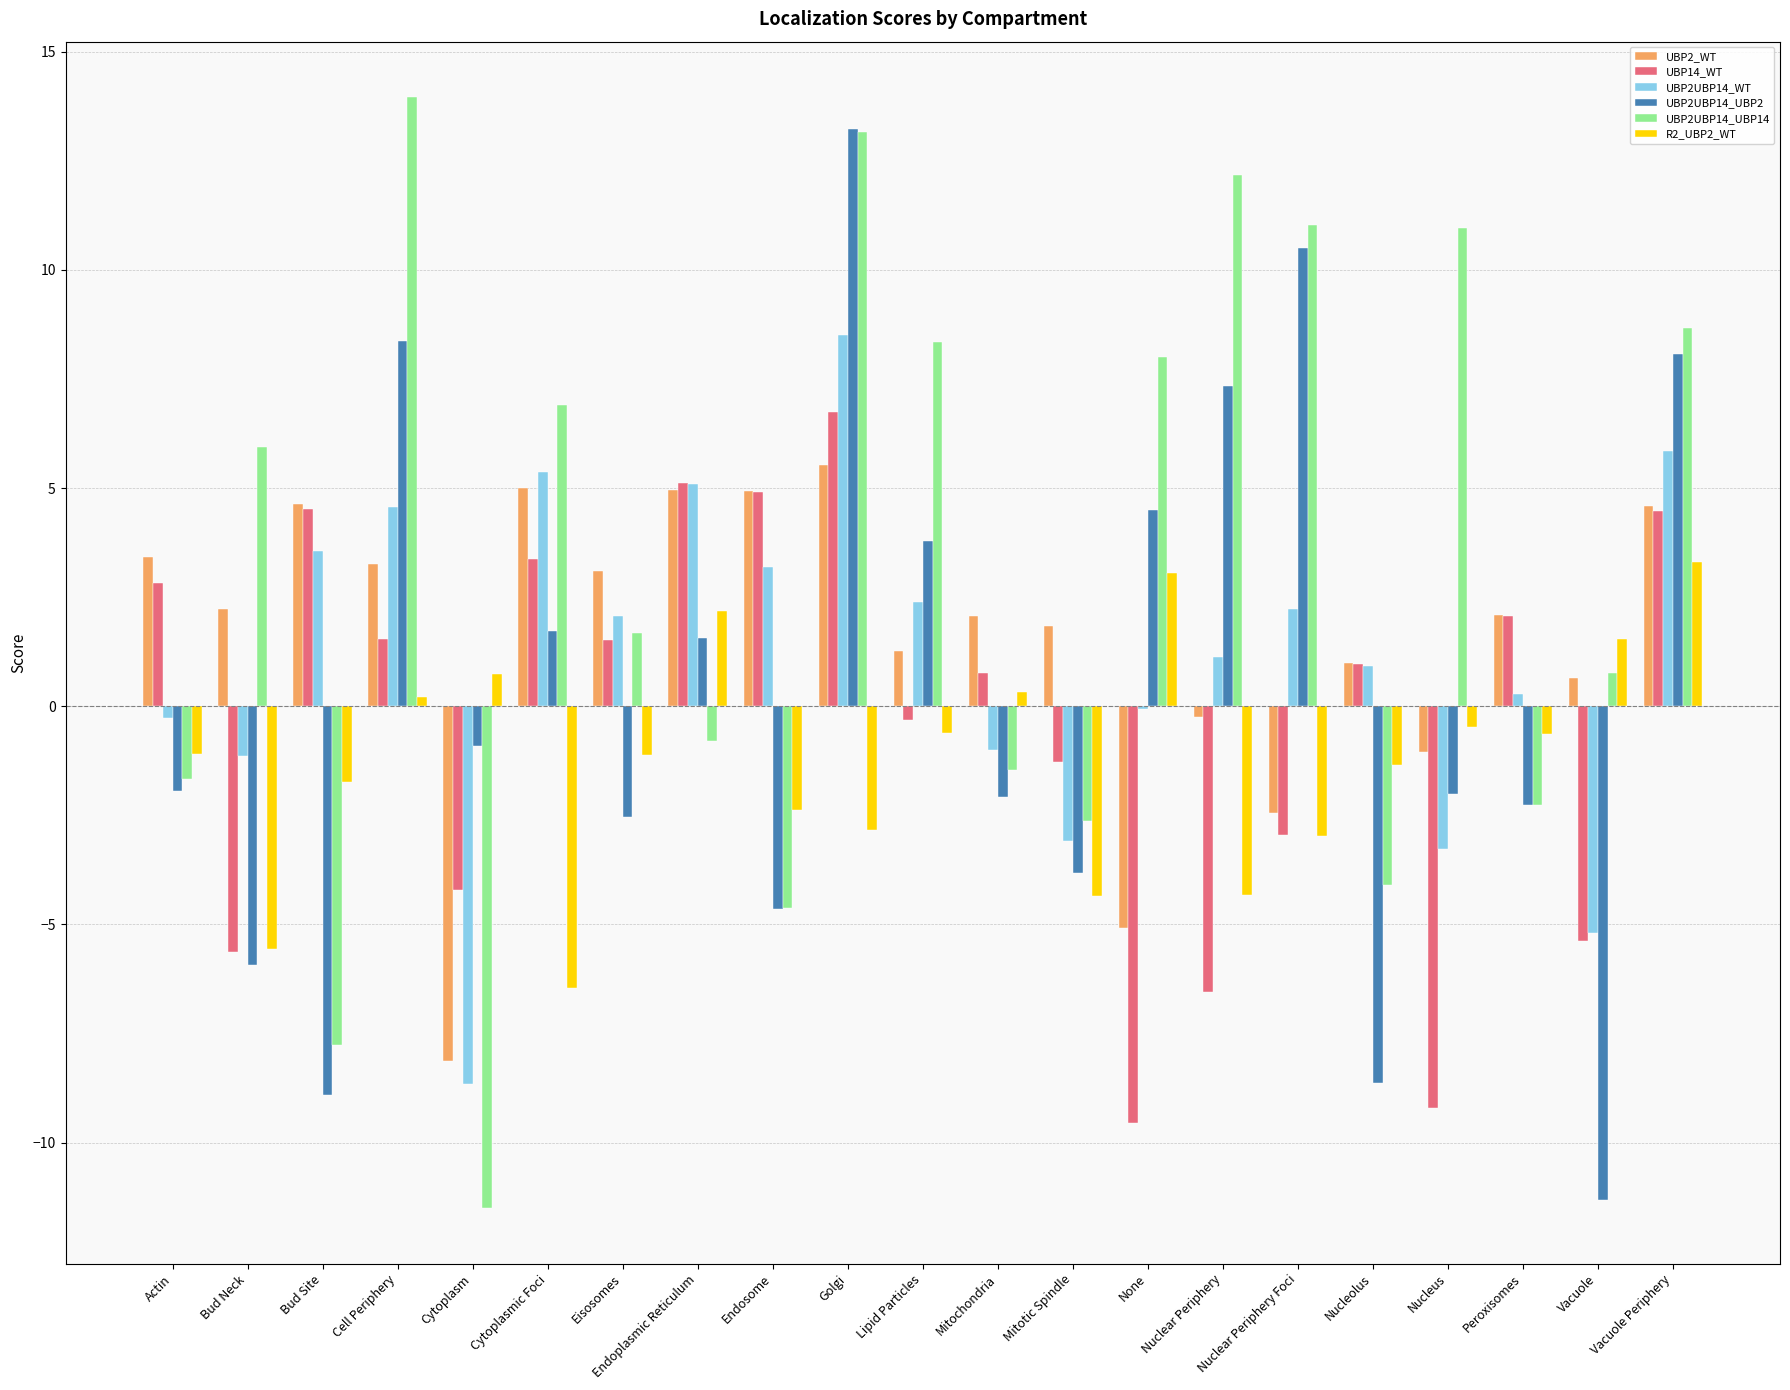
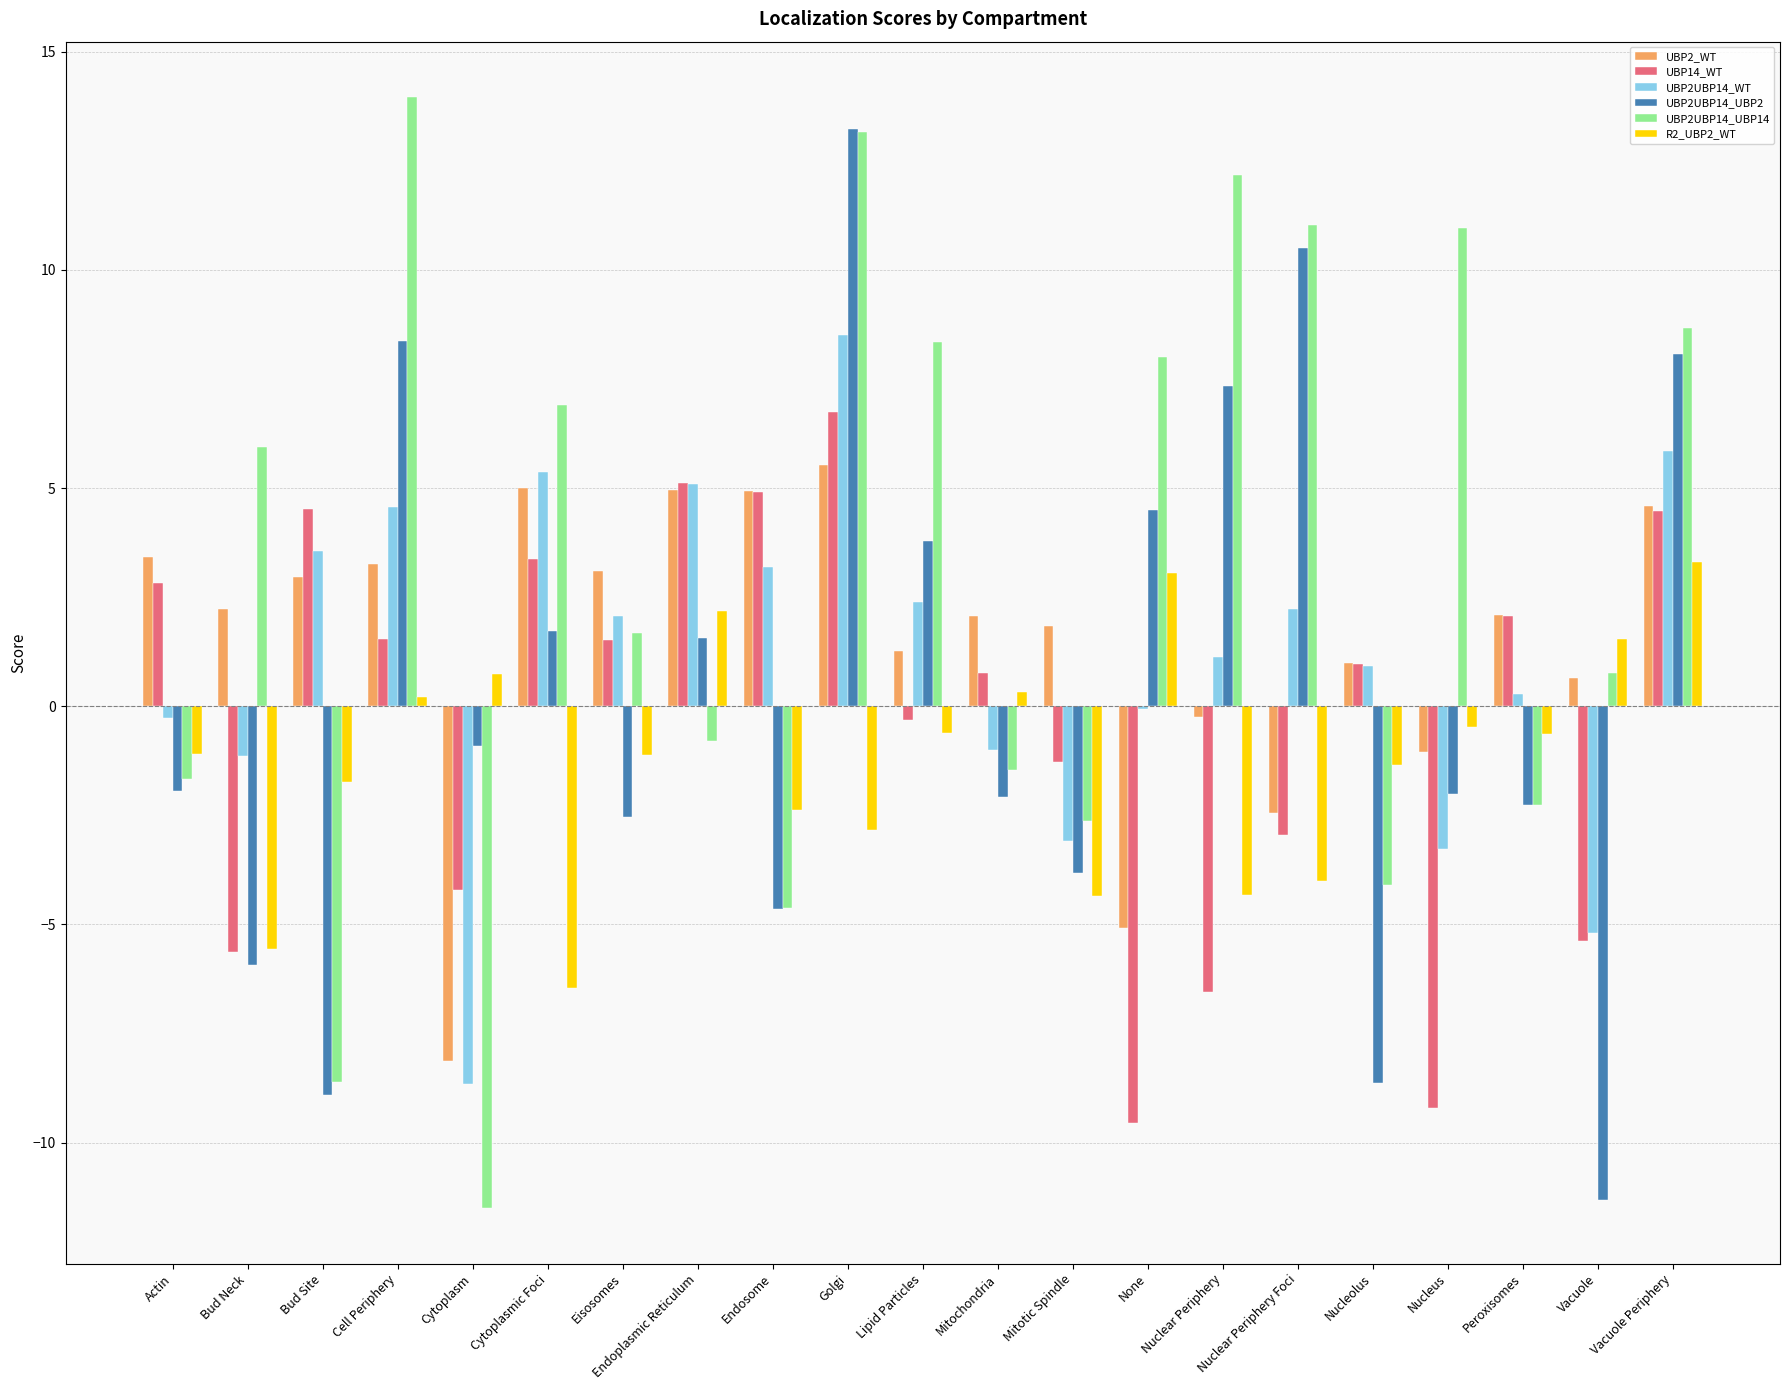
  {
    "UBP2_WT": {
      "Actin": 3.4,
      "Bud Neck": 2.2,
-     "Bud Site": 4.6,
+     "Bud Site": 3.0,
      "Cell Periphery": 3.3,
      "Cytoplasm": -8.1,
      "Cytoplasmic Foci": 5.0,
      "Eisosomes": 3.1,
      "Endoplasmic Reticulum": 5.0,
      "Endosome": 4.9,
      "Golgi": 5.5,
      "Lipid Particles": 1.3,
      "Mitochondria": 2.1,
      "Mitotic Spindle": 1.9,
      "None": -5.1,
      "Nuclear Periphery": -0.2,
      "Nuclear Periphery Foci": -2.5,
      "Nucleolus": 1.0,
      "Nucleus": -1.1,
      "Peroxisomes": 2.1,
      "Vacuole": 0.7,
      "Vacuole Periphery": 4.6
    },
    "UBP14_WT": {
      "Actin": 2.8,
      "Bud Neck": -5.6,
      "Bud Site": 4.5,
      "Cell Periphery": 1.6,
      "Cytoplasm": -4.2,
      "Cytoplasmic Foci": 3.4,
      "Eisosomes": 1.5,
      "Endoplasmic Reticulum": 5.1,
      "Endosome": 4.9,
      "Golgi": 6.7,
      "Lipid Particles": -0.3,
      "Mitochondria": 0.8,
      "Mitotic Spindle": -1.3,
      "None": -9.6,
      "Nuclear Periphery": -6.5,
      "Nuclear Periphery Foci": -2.9,
      "Nucleolus": 1.0,
      "Nucleus": -9.2,
      "Peroxisomes": 2.1,
      "Vacuole": -5.4,
      "Vacuole Periphery": 4.5
    },
    "UBP2UBP14_WT": {
      "Actin": -0.3,
      "Bud Neck": -1.1,
      "Bud Site": 3.6,
      "Cell Periphery": 4.6,
      "Cytoplasm": -8.7,
      "Cytoplasmic Foci": 5.4,
      "Eisosomes": 2.1,
      "Endoplasmic Reticulum": 5.1,
      "Endosome": 3.2,
      "Golgi": 8.5,
      "Lipid Particles": 2.4,
      "Mitochondria": -1.0,
      "Mitotic Spindle": -3.1,
      "None": -0.1,
      "Nuclear Periphery": 1.1,
      "Nuclear Periphery Foci": 2.2,
      "Nucleolus": 0.9,
      "Nucleus": -3.3,
      "Peroxisomes": 0.3,
      "Vacuole": -5.2,
      "Vacuole Periphery": 5.8
    },
    "UBP2UBP14_UBP2": {
      "Actin": -2.0,
      "Bud Neck": -5.9,
      "Bud Site": -8.9,
      "Cell Periphery": 8.4,
      "Cytoplasm": -0.9,
      "Cytoplasmic Foci": 1.7,
      "Eisosomes": -2.5,
      "Endoplasmic Reticulum": 1.6,
      "Endosome": -4.7,
      "Golgi": 13.2,
      "Lipid Particles": 3.8,
      "Mitochondria": -2.1,
      "Mitotic Spindle": -3.8,
      "None": 4.5,
      "Nuclear Periphery": 7.3,
      "Nuclear Periphery Foci": 10.5,
      "Nucleolus": -8.6,
      "Nucleus": -2.0,
      "Peroxisomes": -2.3,
      "Vacuole": -11.3,
      "Vacuole Periphery": 8.1
    },
    "UBP2UBP14_UBP14": {
      "Actin": -1.7,
      "Bud Neck": 5.9,
-     "Bud Site": -7.8,
+     "Bud Site": -8.6,
      "Cell Periphery": 14.0,
      "Cytoplasm": -11.5,
      "Cytoplasmic Foci": 6.9,
      "Eisosomes": 1.7,
      "Endoplasmic Reticulum": -0.8,
      "Endosome": -4.6,
      "Golgi": 13.2,
      "Lipid Particles": 8.3,
      "Mitochondria": -1.5,
      "Mitotic Spindle": -2.6,
      "None": 8.0,
      "Nuclear Periphery": 12.2,
      "Nuclear Periphery Foci": 11.0,
      "Nucleolus": -4.1,
      "Nucleus": 11.0,
      "Peroxisomes": -2.3,
      "Vacuole": 0.8,
      "Vacuole Periphery": 8.7
    },
    "R2_UBP2_WT": {
      "Actin": -1.1,
      "Bud Neck": -5.6,
      "Bud Site": -1.7,
      "Cell Periphery": 0.2,
      "Cytoplasm": 0.7,
      "Cytoplasmic Foci": -6.5,
      "Eisosomes": -1.1,
      "Endoplasmic Reticulum": 2.2,
      "Endosome": -2.4,
      "Golgi": -2.8,
      "Lipid Particles": -0.6,
      "Mitochondria": 0.3,
      "Mitotic Spindle": -4.3,
      "None": 3.1,
      "Nuclear Periphery": -4.3,
-     "Nuclear Periphery Foci": -3.0,
+     "Nuclear Periphery Foci": -4.0,
      "Nucleolus": -1.3,
      "Nucleus": -0.5,
      "Peroxisomes": -0.6,
      "Vacuole": 1.5,
      "Vacuole Periphery": 3.3
    }
  }
